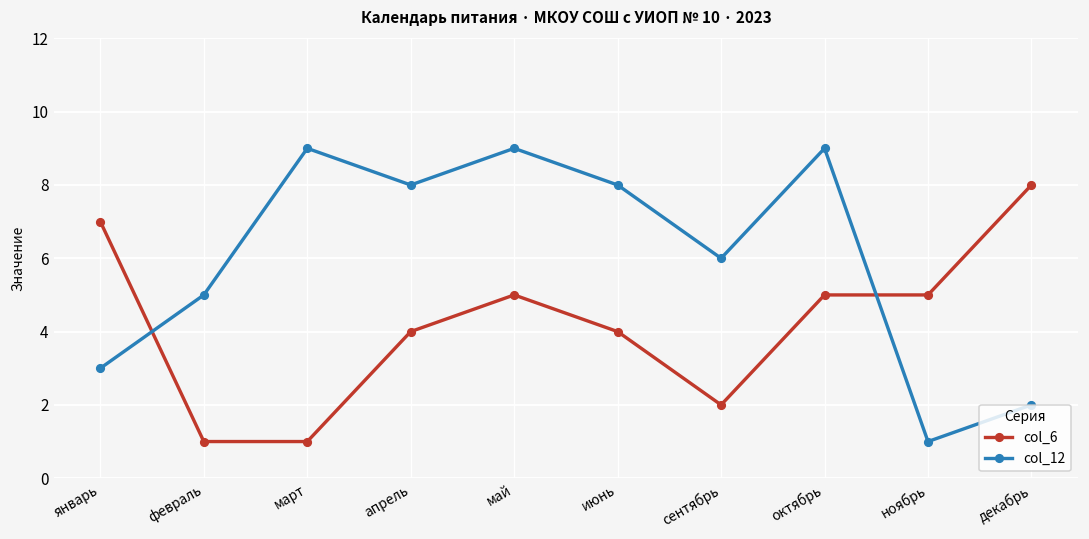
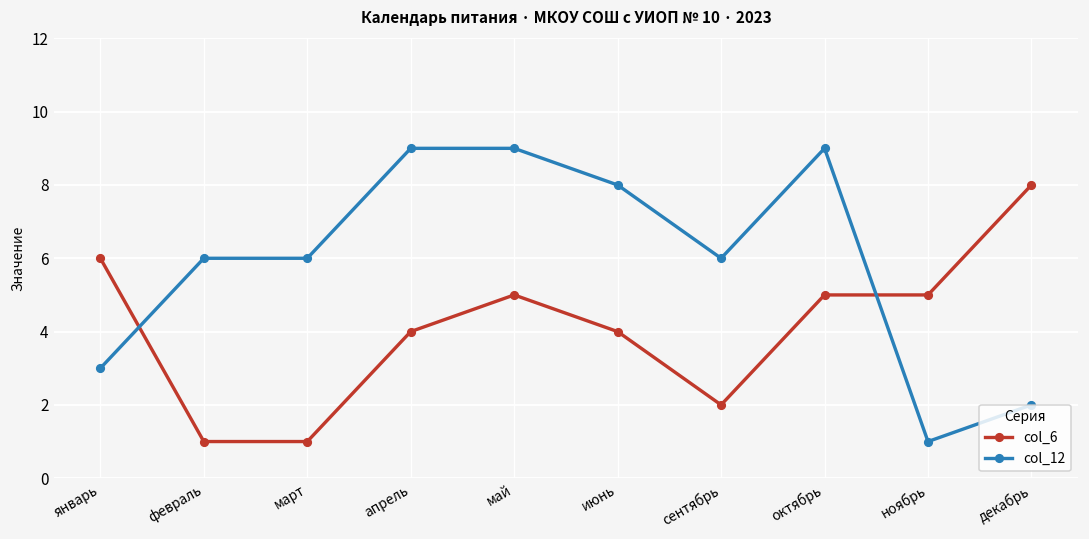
  {
    "col_6": {
-     "январь": 7,
+     "январь": 6,
      "февраль": 1,
      "март": 1,
      "апрель": 4,
      "май": 5,
      "июнь": 4,
      "сентябрь": 2,
      "октябрь": 5,
      "ноябрь": 5,
      "декабрь": 8
    },
    "col_12": {
      "январь": 3,
-     "февраль": 5,
-     "март": 9,
-     "апрель": 8,
+     "февраль": 6,
+     "март": 6,
+     "апрель": 9,
      "май": 9,
      "июнь": 8,
      "сентябрь": 6,
      "октябрь": 9,
      "ноябрь": 1
    }
  }
